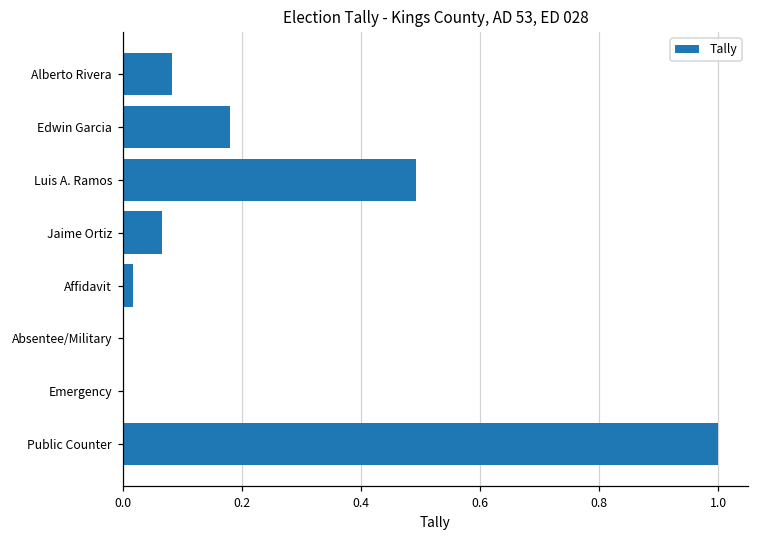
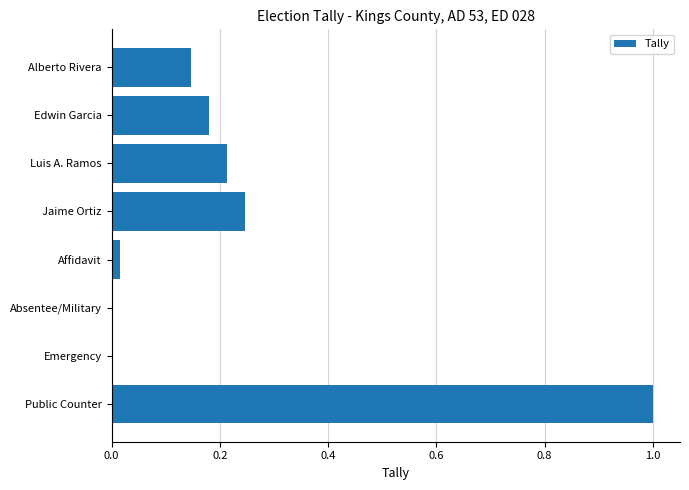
  {
-   "Alberto Rivera": 0.08,
+   "Alberto Rivera": 0.15,
    "Edwin Garcia": 0.18,
-   "Luis A. Ramos": 0.49,
-   "Jaime Ortiz": 0.07,
+   "Luis A. Ramos": 0.21,
+   "Jaime Ortiz": 0.25,
    "Affidavit": 0.02,
    "Absentee/Military": 0.00,
    "Emergency": 0.00,
    "Public Counter": 1.00
  }
